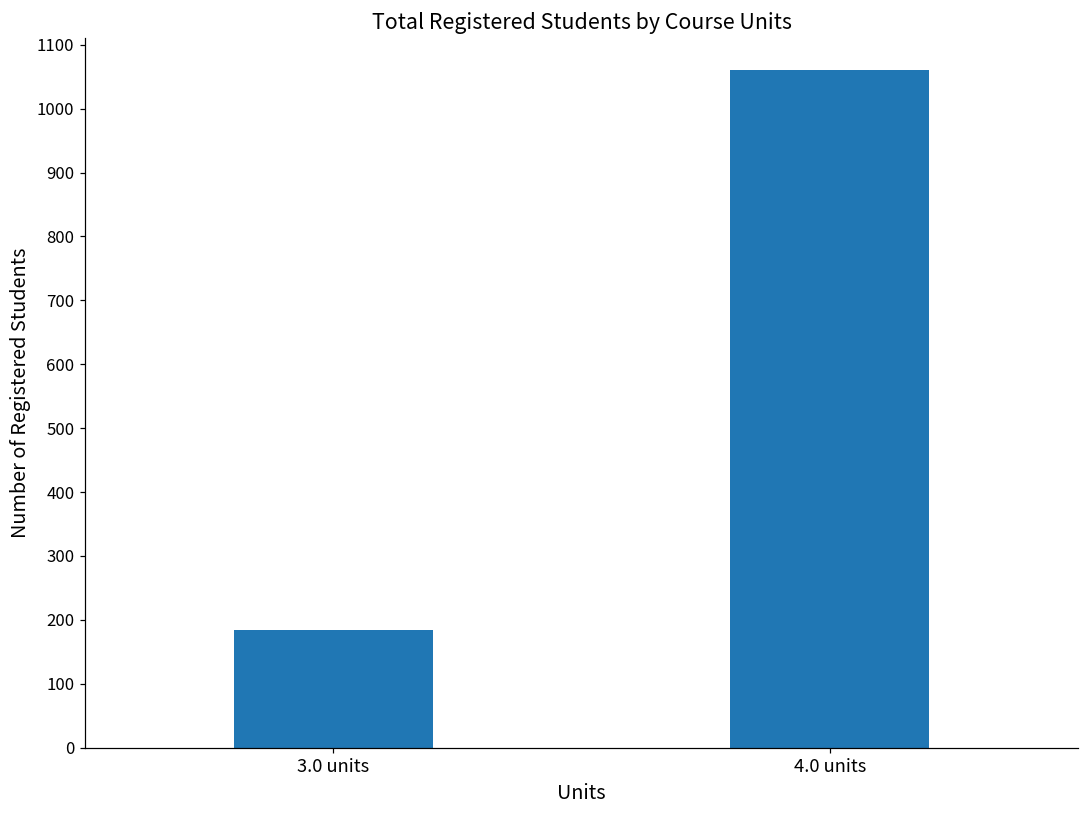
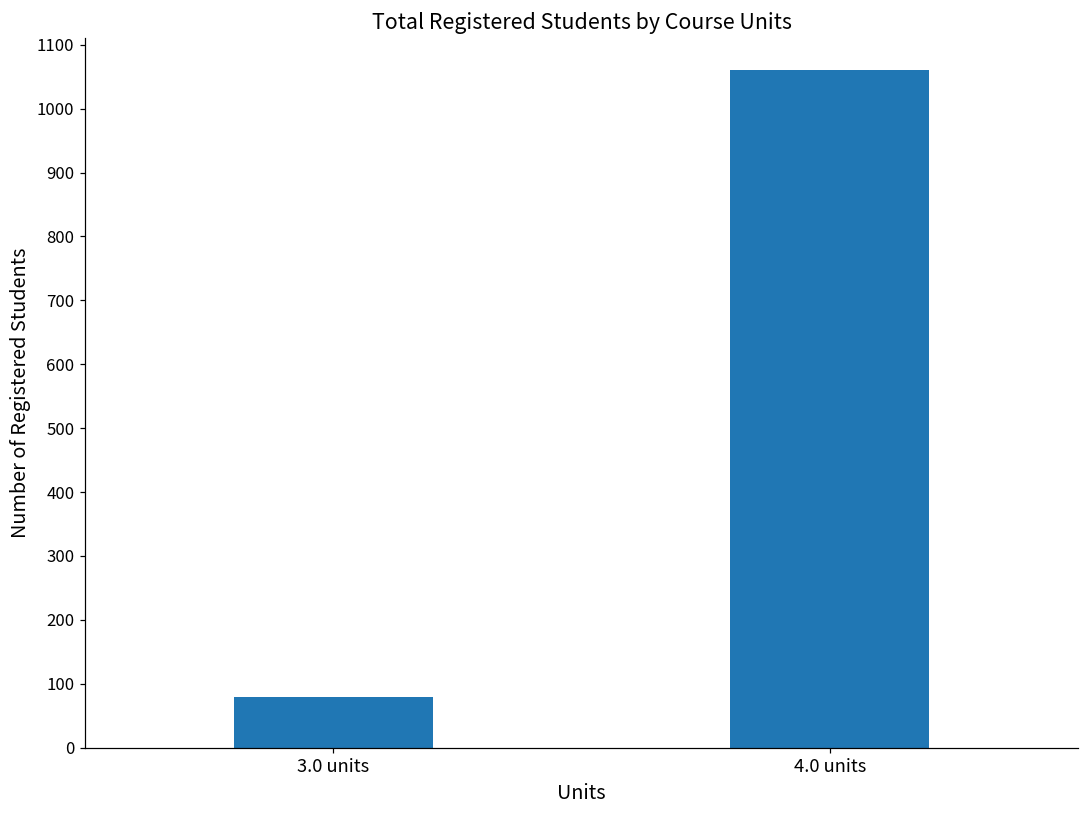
  {
-   "3.0 units": 180,
+   "3.0 units": 80,
    "4.0 units": 1060
  }
